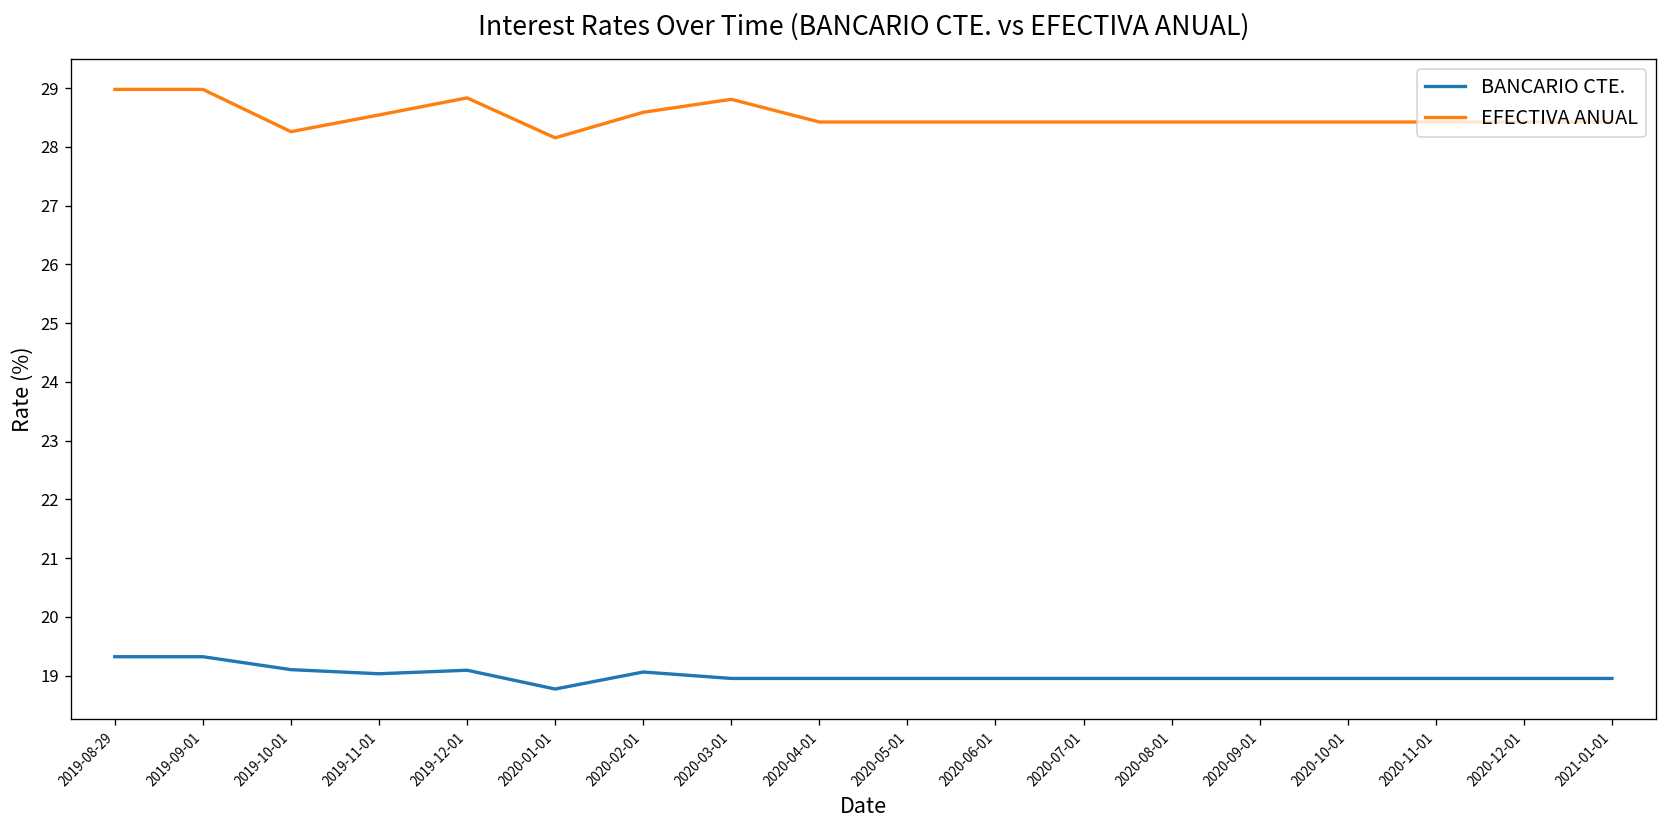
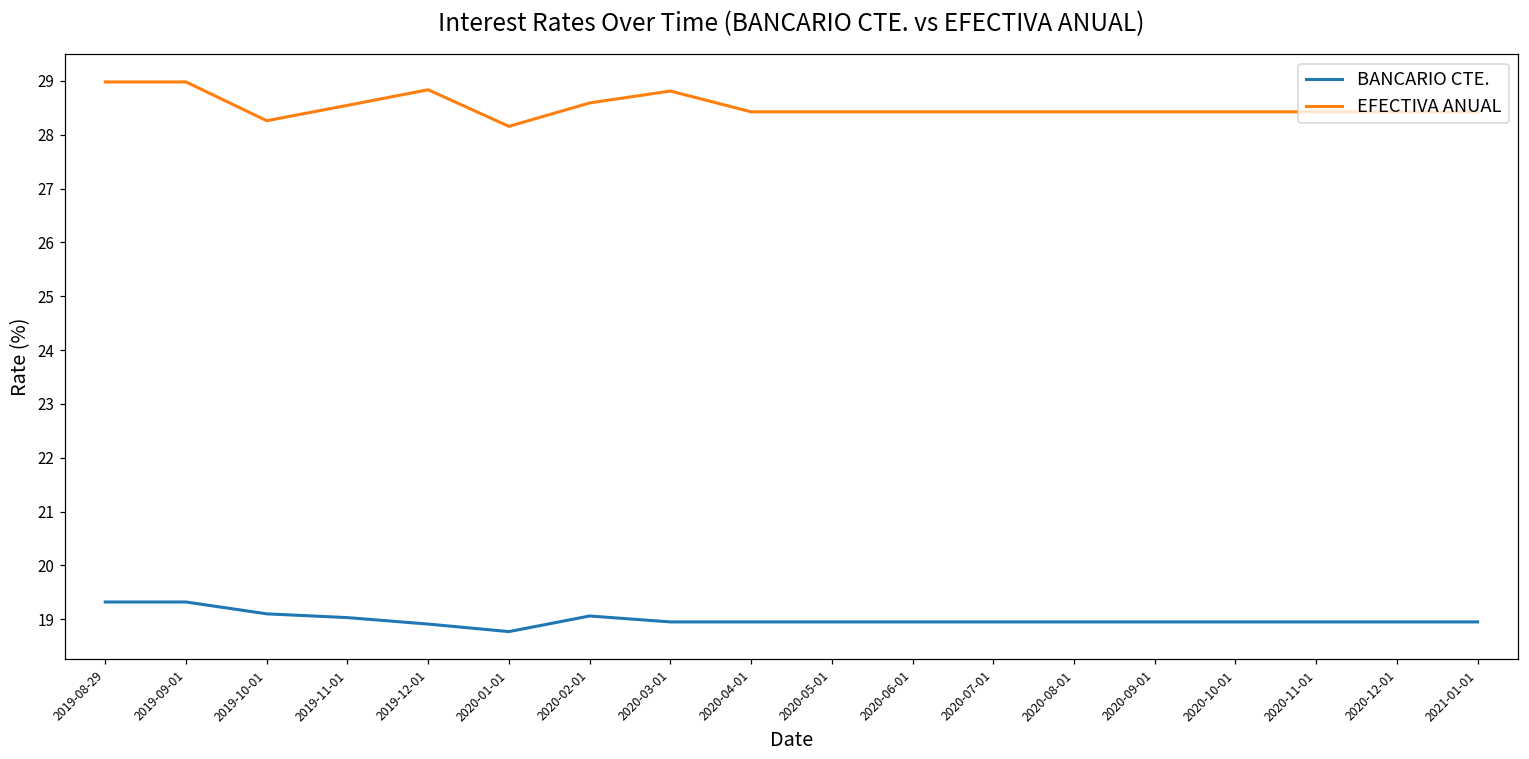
  {
    "BANCARIO CTE.": {
      "2019-08-29": 19.3,
      "2019-09-01": 19.3,
      "2019-10-01": 19.1,
      "2019-11-01": 19.0,
-     "2019-12-01": 19.1,
+     "2019-12-01": 18.9,
      "2020-01-01": 18.8,
      "2020-02-01": 19.1,
      "2020-03-01": 19.0,
      "2020-04-01": 19.0,
      "2020-05-01": 19.0,
      "2020-06-01": 19.0,
      "2020-07-01": 19.0,
      "2020-08-01": 19.0,
      "2020-09-01": 19.0,
      "2020-10-01": 19.0,
      "2020-11-01": 19.0,
      "2020-12-01": 19.0,
      "2021-01-01": 19.0
    },
    "EFECTIVA ANUAL": {
      "2019-08-29": 29.0,
      "2019-09-01": 29.0,
      "2019-10-01": 28.3,
      "2019-11-01": 28.5,
      "2019-12-01": 28.8,
      "2020-01-01": 28.2,
      "2020-02-01": 28.6,
      "2020-03-01": 28.8,
      "2020-04-01": 28.4,
      "2020-05-01": 28.4,
      "2020-06-01": 28.4,
      "2020-07-01": 28.4,
      "2020-08-01": 28.4,
      "2020-09-01": 28.4,
      "2020-10-01": 28.4
    }
  }
